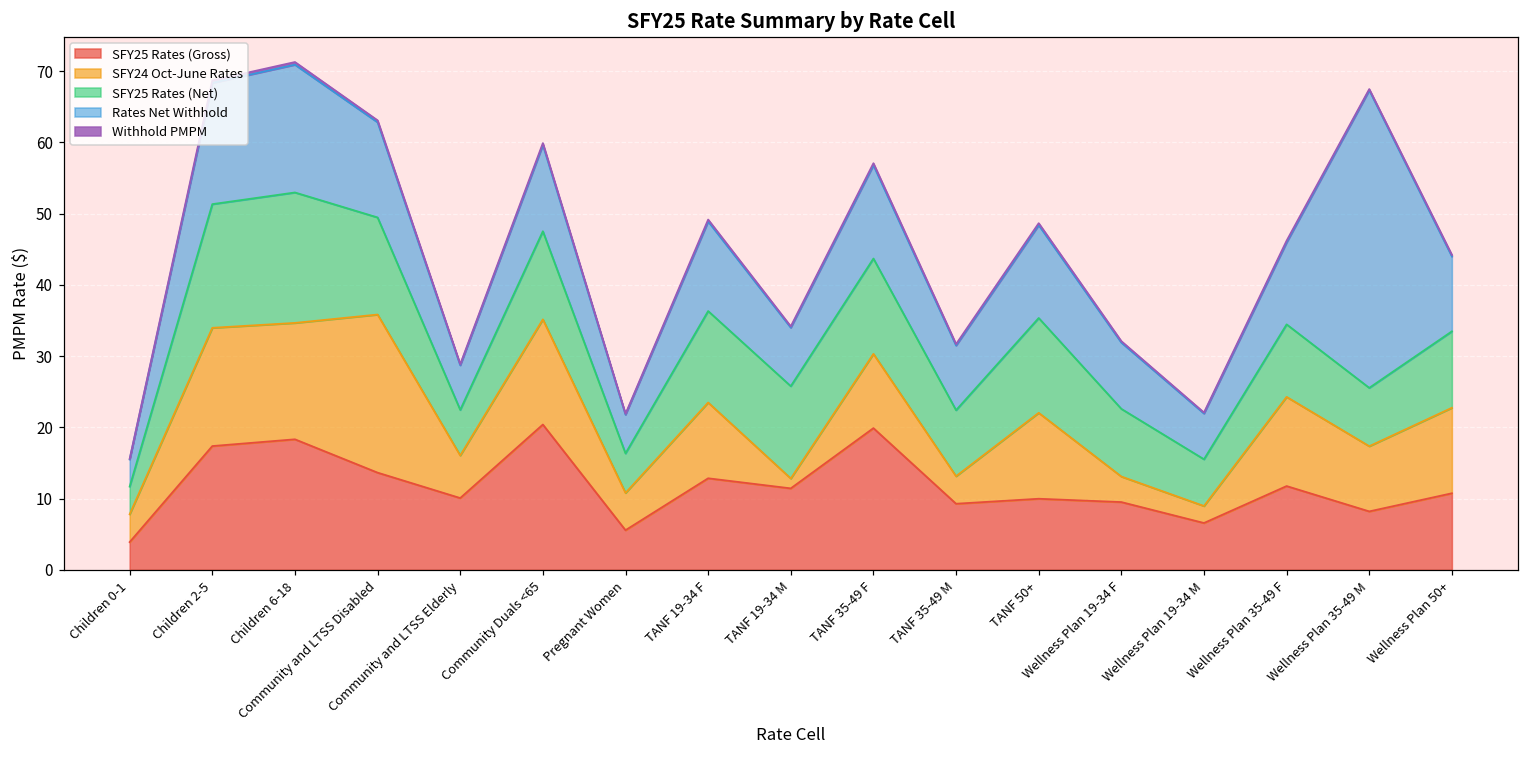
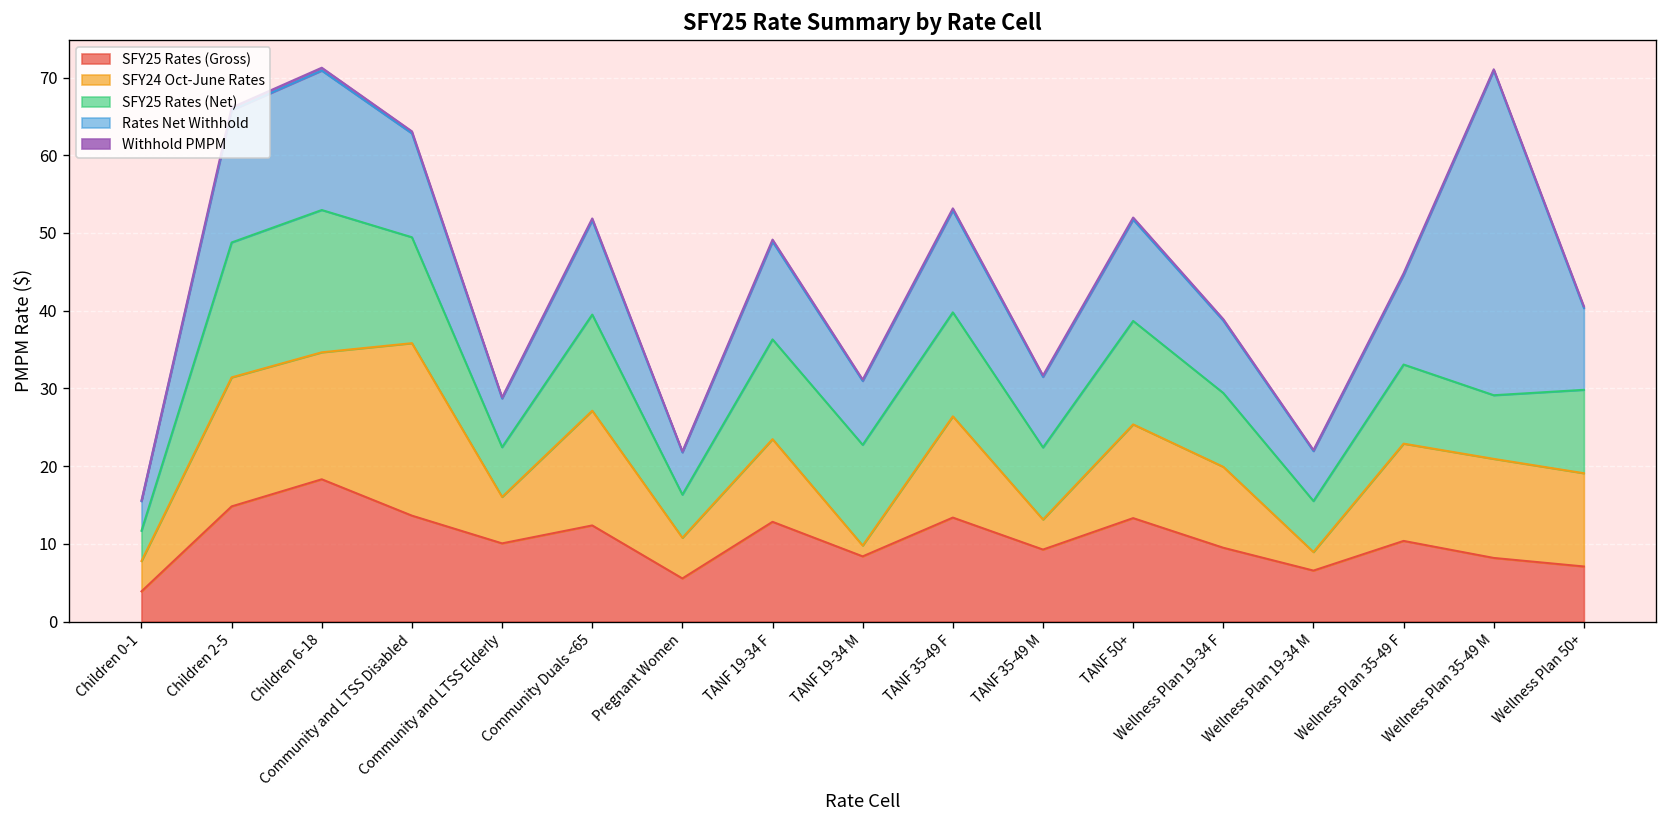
  {
    "SFY25 Rates (Gross)": {
      "Children 0-1": 4,
-     "Children 2-5": 17,
+     "Children 2-5": 15,
      "Children 6-18": 18,
      "Community and LTSS Disabled": 14,
      "Community and LTSS Elderly": 10,
-     "Community Duals <65": 20,
+     "Community Duals <65": 12,
      "Pregnant Women": 6,
      "TANF 19-34 F": 13,
-     "TANF 19-34 M": 11,
-     "TANF 35-49 F": 20,
+     "TANF 19-34 M": 8,
+     "TANF 35-49 F": 13,
      "TANF 35-49 M": 9,
-     "TANF 50+": 10,
+     "TANF 50+": 13,
      "Wellness Plan 19-34 F": 9,
      "Wellness Plan 19-34 M": 7,
-     "Wellness Plan 35-49 F": 12,
+     "Wellness Plan 35-49 F": 10,
      "Wellness Plan 35-49 M": 8,
-     "Wellness Plan 50+": 11
+     "Wellness Plan 50+": 7
    },
    "SFY24 Oct-June Rates": {
      "Children 0-1": 4,
      "Children 2-5": 17,
      "Children 6-18": 16,
      "Community and LTSS Disabled": 22,
      "Community and LTSS Elderly": 6,
      "Community Duals <65": 15,
      "Pregnant Women": 5,
      "TANF 19-34 F": 11,
      "TANF 19-34 M": 1,
-     "TANF 35-49 F": 10,
+     "TANF 35-49 F": 13,
      "TANF 35-49 M": 4,
      "TANF 50+": 12,
-     "Wellness Plan 19-34 F": 4,
+     "Wellness Plan 19-34 F": 10,
      "Wellness Plan 19-34 M": 2,
      "Wellness Plan 35-49 F": 13,
-     "Wellness Plan 35-49 M": 9,
+     "Wellness Plan 35-49 M": 13,
      "Wellness Plan 50+": 12
    },
    "SFY25 Rates (Net)": {
      "Children 0-1": 4,
      "Children 2-5": 17,
      "Children 6-18": 18,
      "Community and LTSS Disabled": 14,
      "Community and LTSS Elderly": 6,
      "Community Duals <65": 12,
      "Pregnant Women": 6,
      "TANF 19-34 F": 13,
      "TANF 19-34 M": 13,
      "TANF 35-49 F": 13,
      "TANF 35-49 M": 9,
      "TANF 50+": 13,
      "Wellness Plan 19-34 F": 10,
      "Wellness Plan 19-34 M": 7,
      "Wellness Plan 35-49 F": 10,
      "Wellness Plan 35-49 M": 8,
      "Wellness Plan 50+": 11
    }
  }
